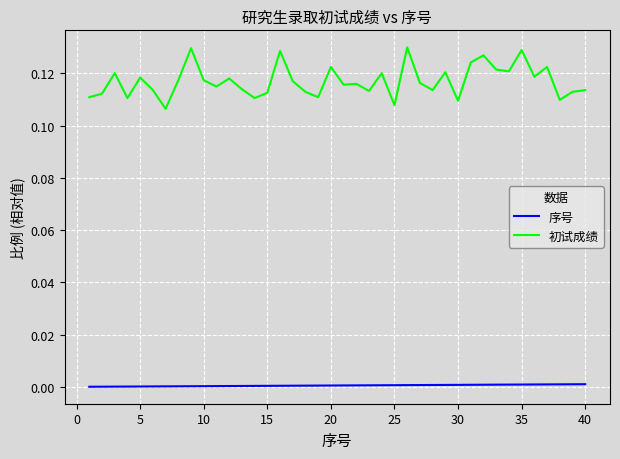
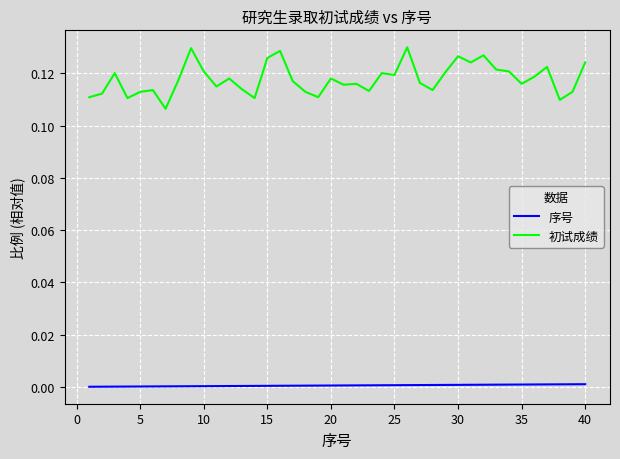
  {
    "序号": {
      "5": 0.000,
      "10": 0.000,
      "15": 0.000,
      "20": 0.001,
      "25": 0.001,
      "30": 0.001,
      "35": 0.001,
      "40": 0.001
    },
    "初试成绩": {
-     "5": 0.118,
-     "10": 0.117,
-     "15": 0.113,
-     "20": 0.122,
-     "25": 0.108,
-     "30": 0.110,
-     "35": 0.129,
-     "40": 0.114
+     "5": 0.113,
+     "10": 0.121,
+     "15": 0.126,
+     "20": 0.118,
+     "25": 0.119,
+     "30": 0.127,
+     "35": 0.116,
+     "40": 0.124
    }
  }
